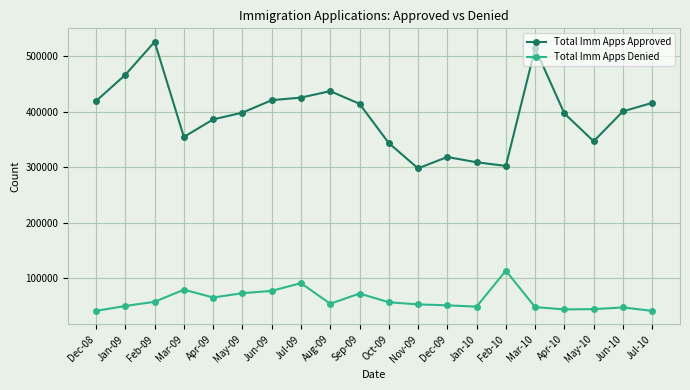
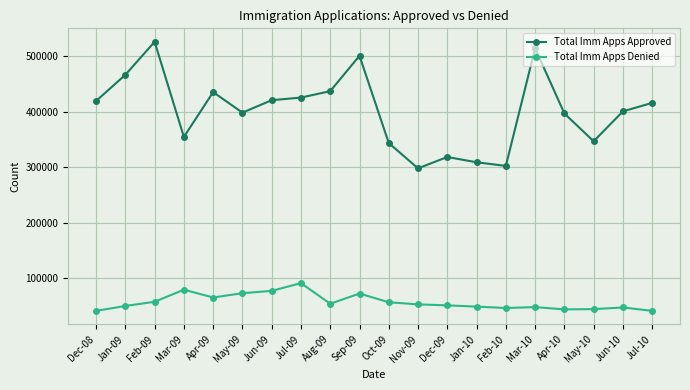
  {
    "Total Imm Apps Approved": {
      "Dec-08": 420000,
      "Jan-09": 470000,
      "Feb-09": 530000,
      "Mar-09": 350000,
-     "Apr-09": 390000,
+     "Apr-09": 440000,
      "May-09": 400000,
      "Jun-09": 420000,
      "Jul-09": 430000,
      "Aug-09": 440000,
-     "Sep-09": 410000,
+     "Sep-09": 500000,
      "Oct-09": 340000,
      "Nov-09": 300000,
      "Dec-09": 320000,
      "Jan-10": 310000,
      "Feb-10": 300000,
      "Apr-10": 400000,
      "May-10": 350000,
      "Jun-10": 400000,
      "Jul-10": 420000
    },
    "Total Imm Apps Denied": {
      "Dec-08": 40000,
      "Jan-09": 50000,
      "Feb-09": 60000,
      "Mar-09": 80000,
      "Apr-09": 60000,
      "May-09": 70000,
      "Jun-09": 80000,
      "Jul-09": 90000,
      "Aug-09": 50000,
      "Sep-09": 70000,
      "Oct-09": 60000,
      "Nov-09": 50000,
      "Dec-09": 50000,
      "Jan-10": 50000,
-     "Feb-10": 110000,
+     "Feb-10": 50000,
      "Mar-10": 50000,
      "Apr-10": 40000,
      "May-10": 40000,
      "Jun-10": 50000,
      "Jul-10": 40000
    }
  }
